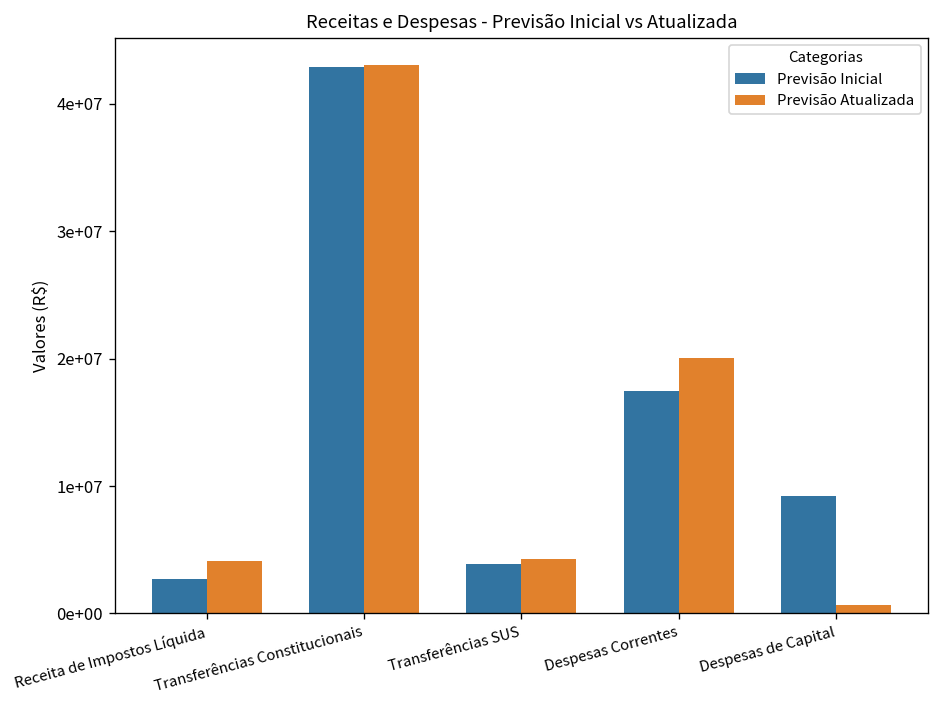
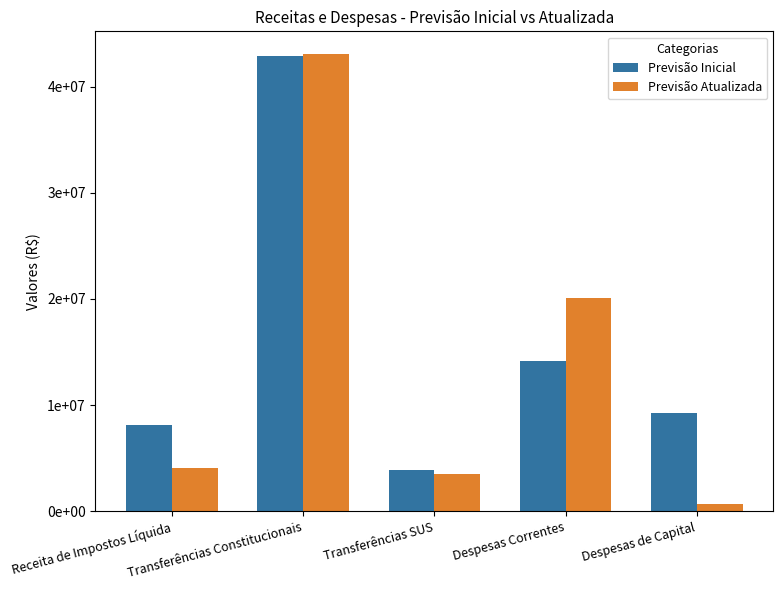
  {
    "Previsão Inicial": {
-     "Receita de Impostos Líquida": 2700000,
+     "Receita de Impostos Líquida": 8200000,
      "Transferências Constitucionais": 42900000,
      "Transferências SUS": 3900000,
-     "Despesas Correntes": 17400000,
+     "Despesas Correntes": 14100000,
      "Despesas de Capital": 9300000
    },
    "Previsão Atualizada": {
      "Receita de Impostos Líquida": 4100000,
      "Transferências Constitucionais": 43100000,
-     "Transferências SUS": 4300000,
+     "Transferências SUS": 3500000,
      "Despesas Correntes": 20100000,
      "Despesas de Capital": 700000
    }
  }
